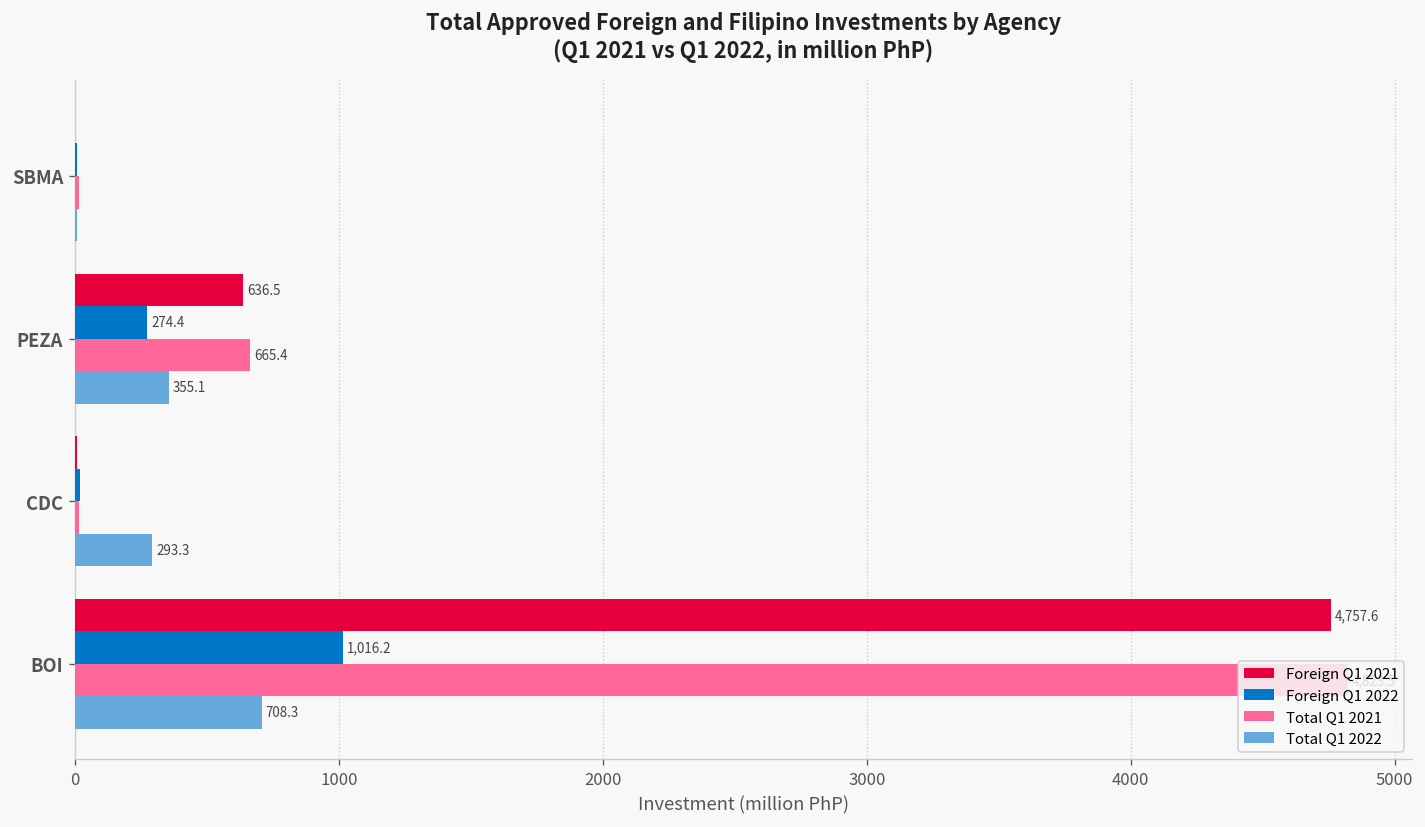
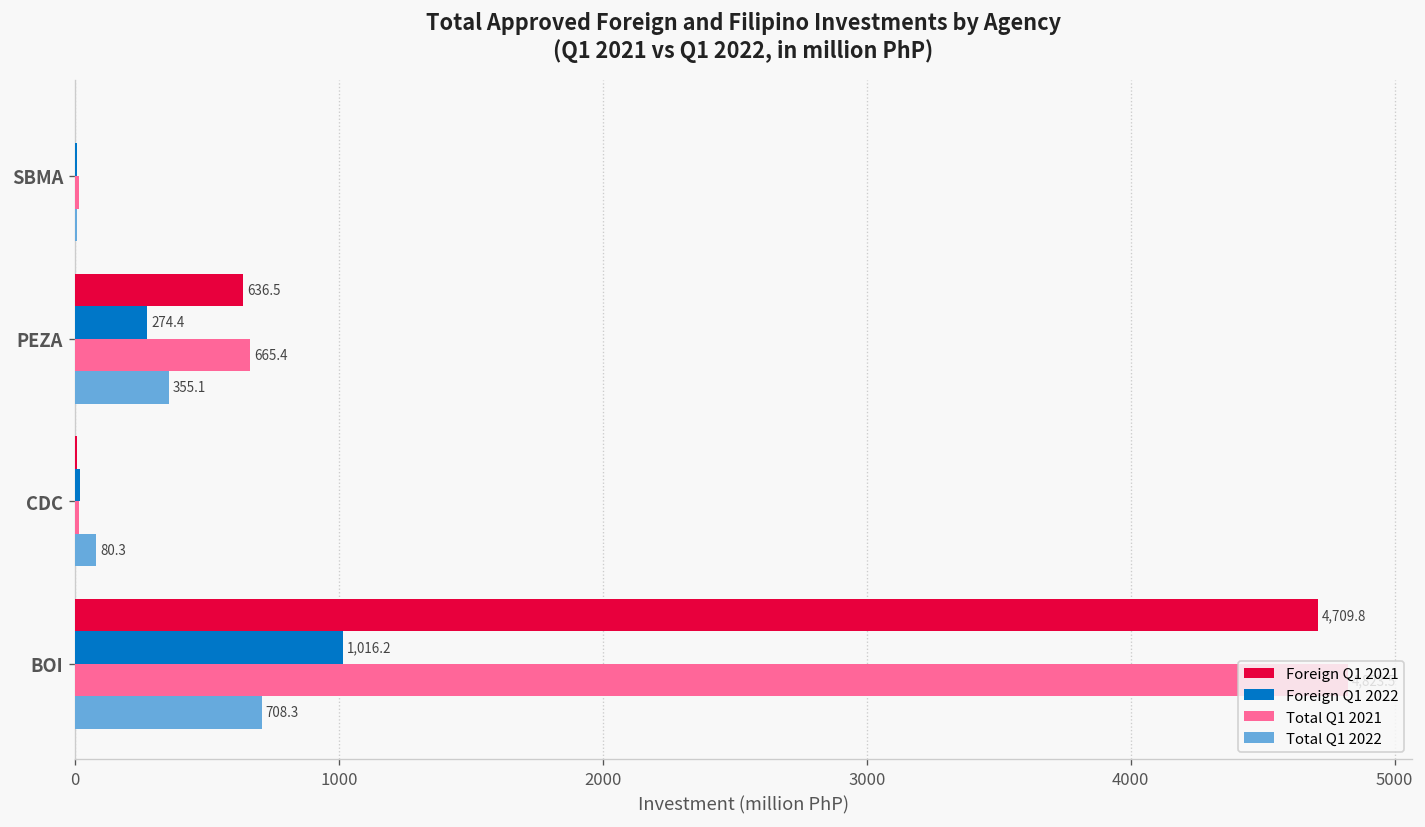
  {
    "Foreign Q1 2021": {
      "PEZA": "636.5",
-     "BOI": "4,757.6"
+     "BOI": "4,709.8"
    },
    "Foreign Q1 2022": {
      "PEZA": "274.4",
      "BOI": "1,016.2"
    },
    "Total Q1 2021": {
      "PEZA": "665.4"
    },
    "Total Q1 2022": {
      "PEZA": "355.1",
-     "CDC": "293.3",
+     "CDC": "80.3",
      "BOI": "708.3"
    }
  }
